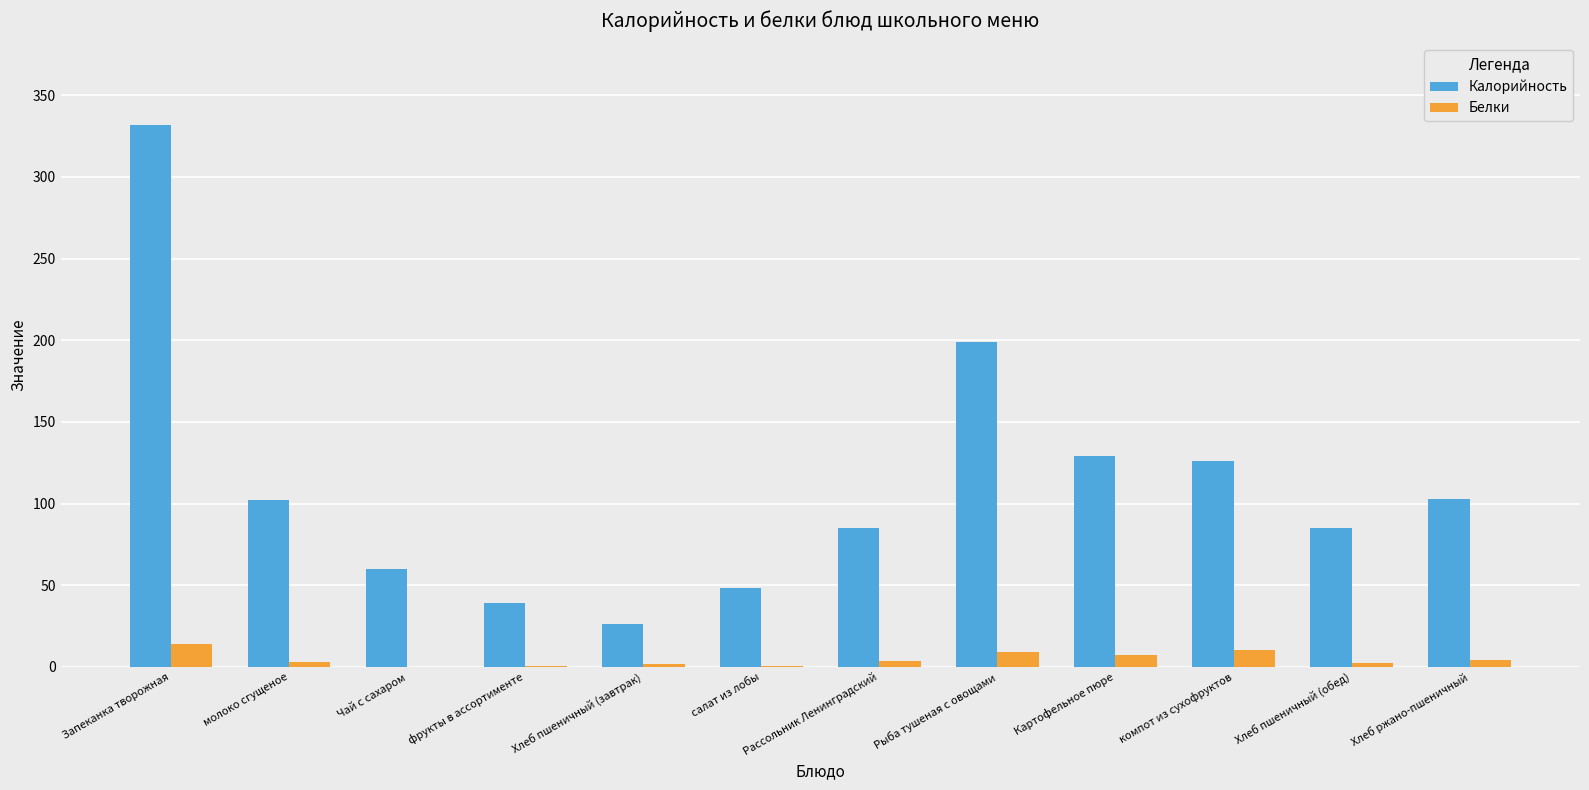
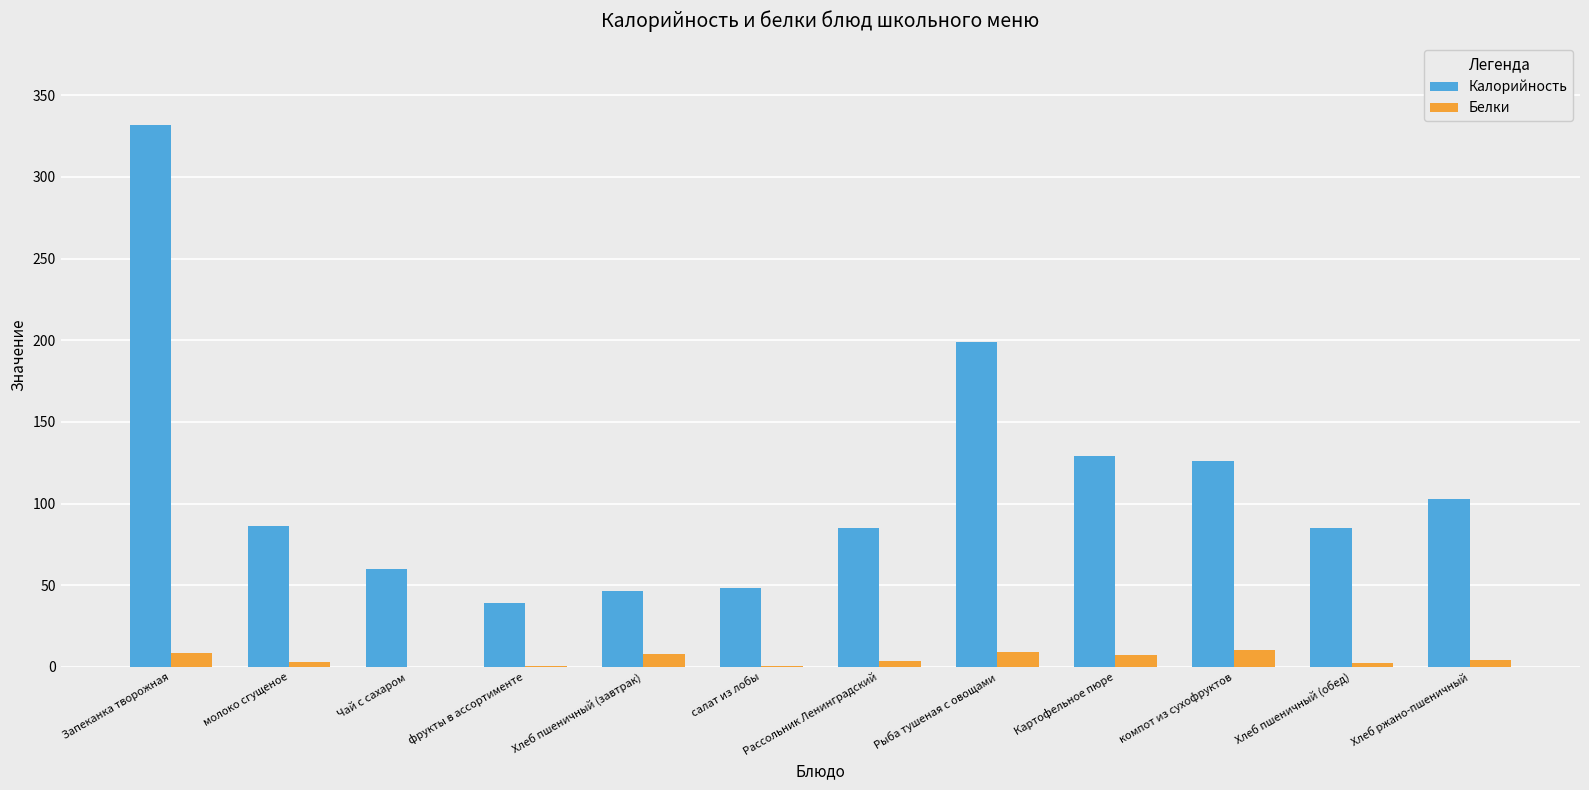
  {
    "Калорийность": {
      "Запеканка творожная": 332,
-     "молоко сгущеное": 102,
+     "молоко сгущеное": 86,
      "Чай с сахаром": 60,
      "фрукты в ассортименте": 39,
-     "Хлеб пшеничный (завтрак)": 26,
+     "Хлеб пшеничный (завтрак)": 47,
      "салат из лобы": 48,
      "Рассольник Ленинградский": 85,
      "Рыба тушеная с овощами": 199,
      "Картофельное пюре": 129,
      "компот из сухофруктов": 126,
      "Хлеб пшеничный (обед)": 85,
      "Хлеб ржано-пшеничный": 103
    },
    "Белки": {
-     "Запеканка творожная": 14,
+     "Запеканка творожная": 8,
      "молоко сгущеное": 3,
-     "Хлеб пшеничный (завтрак)": 2,
+     "Хлеб пшеничный (завтрак)": 8,
      "Рассольник Ленинградский": 3,
      "Рыба тушеная с овощами": 9,
      "Картофельное пюре": 7,
      "компот из сухофруктов": 10,
      "Хлеб пшеничный (обед)": 2,
      "Хлеб ржано-пшеничный": 4
    }
  }
